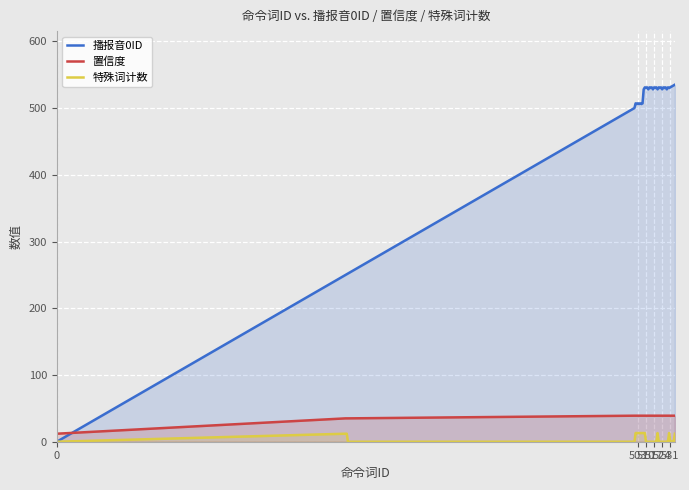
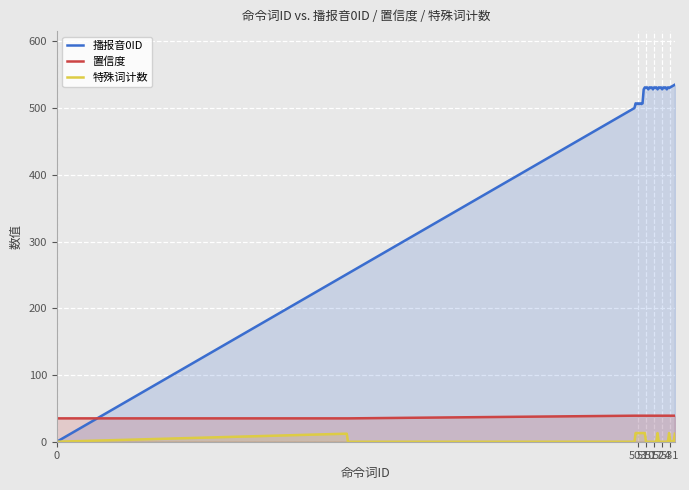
  {
    "置信度": {
-     "0": 10
+     "0": 40
    }
  }
